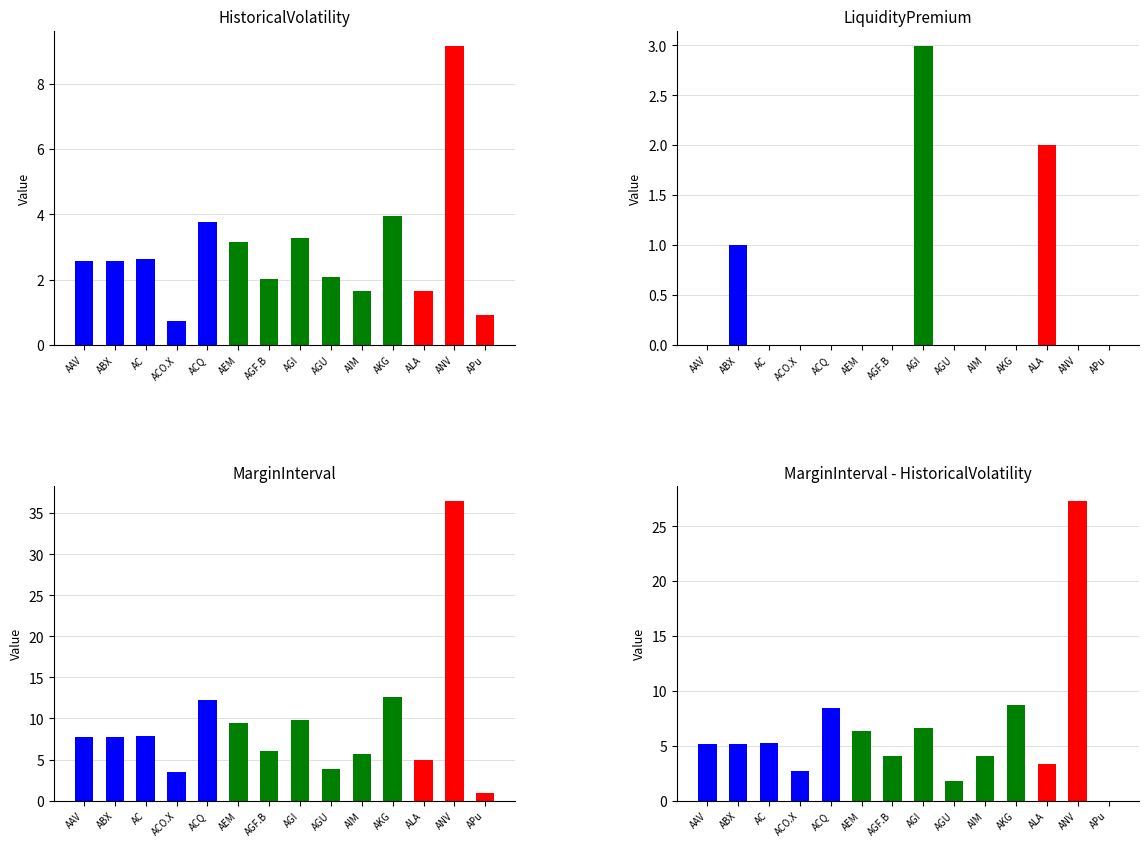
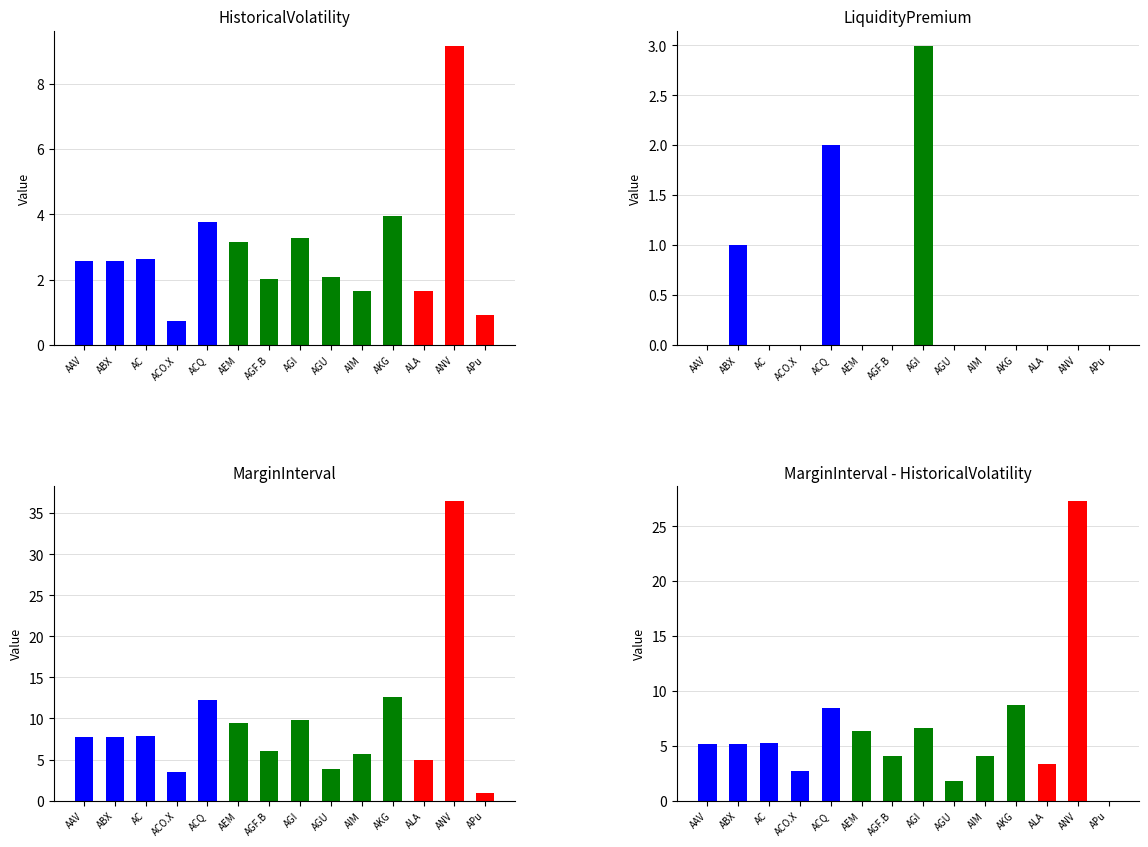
  {
    "HistoricalVolatility": {
      "AAV": 2.6,
      "ABX": 2.6,
      "AC": 2.6,
      "ACO.X": 0.7,
      "ACQ": 3.8,
      "AEM": 3.2,
      "AGF.B": 2.0,
      "AGI": 3.3,
      "AGU": 2.1,
      "AIM": 1.7,
      "AKG": 3.9,
      "ALA": 1.6,
      "ANV": 9.2,
      "APu": 0.9
    },
    "LiquidityPremium": {
      "AAV": 0,
      "ABX": 1,
      "AC": 0,
      "ACO.X": 0,
-     "ACQ": 0,
+     "ACQ": 2,
      "AEM": 0,
      "AGF.B": 0,
      "AGI": 3,
      "AGU": 0,
      "AIM": 0,
      "AKG": 0,
-     "ALA": 2,
+     "ALA": 0,
      "ANV": 0,
      "APu": 0
    },
    "MarginInterval": {
      "AAV": 8,
      "ABX": 8,
      "AC": 8,
      "ACO.X": 3,
      "ACQ": 12,
      "AEM": 9,
      "AGF.B": 6,
      "AGI": 10,
      "AGU": 4,
      "AIM": 6,
      "AKG": 13,
      "ALA": 5,
      "ANV": 36,
      "APu": 1
    },
    "MarginInterval - HistoricalVolatility": {
      "AAV": 5.1,
      "ABX": 5.1,
      "AC": 5.3,
      "ACO.X": 2.7,
      "ACQ": 8.5,
      "AEM": 6.3,
      "AGF.B": 4.0,
      "AGI": 6.6,
      "AGU": 1.8,
      "AIM": 4.0,
      "AKG": 8.7,
      "ALA": 3.3,
      "ANV": 27.3,
      "APu": 0.0
    }
  }
